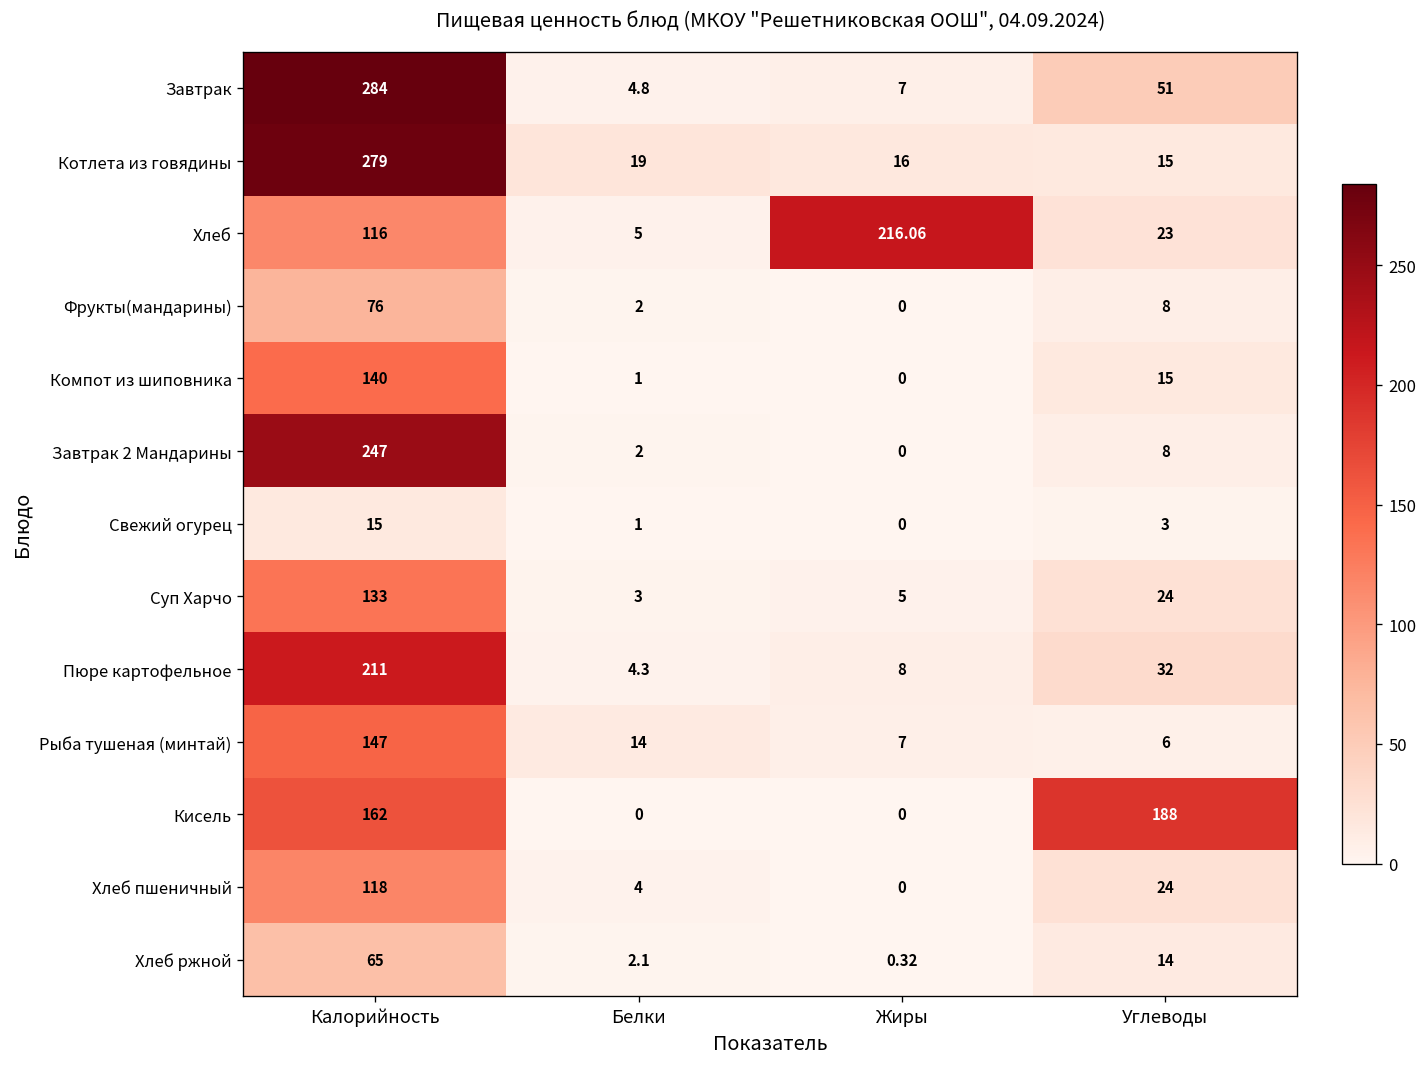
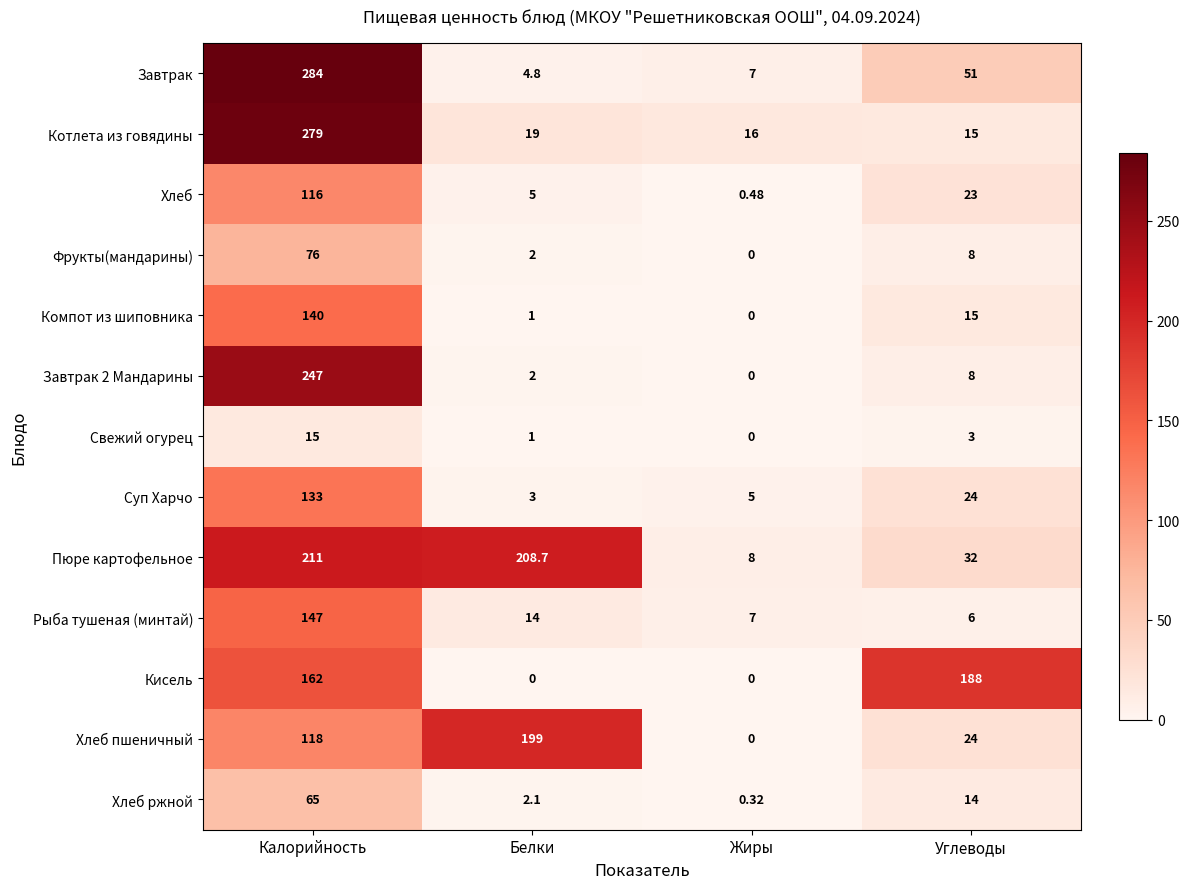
  {
    "Завтрак": {
      "Калорийность": 284,
      "Белки": 4.8,
      "Жиры": 7,
      "Углеводы": 51
    },
    "Котлета из говядины": {
      "Калорийность": 279,
      "Белки": 19,
      "Жиры": 16,
      "Углеводы": 15
    },
    "Хлеб": {
      "Калорийность": 116,
      "Белки": 5,
-     "Жиры": 216.06,
+     "Жиры": 0.48,
      "Углеводы": 23
    },
    "Фрукты(мандарины)": {
      "Калорийность": 76,
      "Белки": 2,
      "Жиры": 0,
      "Углеводы": 8
    },
    "Компот из шиповника": {
      "Калорийность": 140,
      "Белки": 1,
      "Жиры": 0,
      "Углеводы": 15
    },
    "Завтрак 2 Мандарины": {
      "Калорийность": 247,
      "Белки": 2,
      "Жиры": 0,
      "Углеводы": 8
    },
    "Свежий огурец": {
      "Калорийность": 15,
      "Белки": 1,
      "Жиры": 0,
      "Углеводы": 3
    },
    "Суп Харчо": {
      "Калорийность": 133,
      "Белки": 3,
      "Жиры": 5,
      "Углеводы": 24
    },
    "Пюре картофельное": {
      "Калорийность": 211,
-     "Белки": 4.3,
+     "Белки": 208.7,
      "Жиры": 8,
      "Углеводы": 32
    },
    "Рыба тушеная (минтай)": {
      "Калорийность": 147,
      "Белки": 14,
      "Жиры": 7,
      "Углеводы": 6
    },
    "Кисель": {
      "Калорийность": 162,
      "Белки": 0,
      "Жиры": 0,
      "Углеводы": 188
    },
    "Хлеб пшеничный": {
      "Калорийность": 118,
-     "Белки": 4,
+     "Белки": 199,
      "Жиры": 0,
      "Углеводы": 24
    },
    "Хлеб ржной": {
      "Калорийность": 65,
      "Белки": 2.1,
      "Жиры": 0.32,
      "Углеводы": 14
    }
  }
